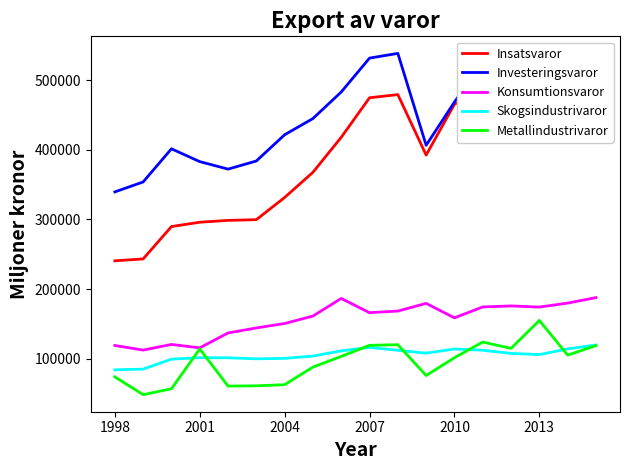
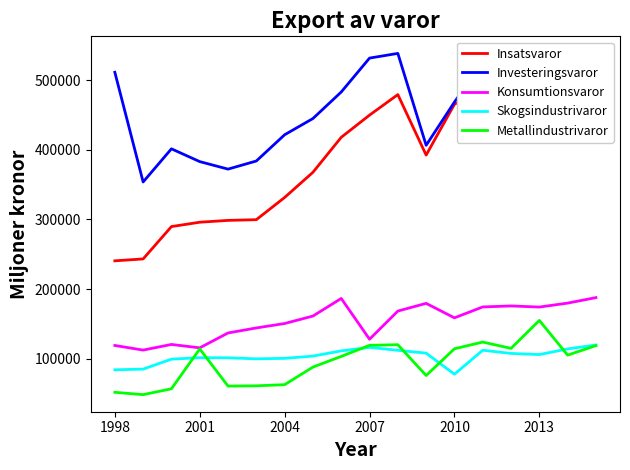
  {
    "Insatsvaror": {
      "1998": 240000,
      "2001": 300000,
      "2004": 330000,
-     "2007": 470000
+     "2007": 450000
    },
    "Investeringsvaror": {
-     "1998": 340000,
+     "1998": 510000,
      "2001": 380000,
      "2004": 420000,
      "2007": 530000
    },
    "Konsumtionsvaror": {
      "1998": 120000,
      "2004": 150000,
-     "2007": 170000,
+     "2007": 130000,
      "2010": 160000,
      "2013": 170000
    },
    "Skogsindustrivaror": {
      "1998": 80000,
      "2001": 100000,
      "2004": 100000,
-     "2010": 110000,
+     "2010": 80000,
      "2013": 110000
    },
    "Metallindustrivaror": {
-     "1998": 70000,
+     "1998": 50000,
      "2004": 60000,
-     "2010": 100000,
+     "2010": 110000,
      "2013": 150000
    }
  }
